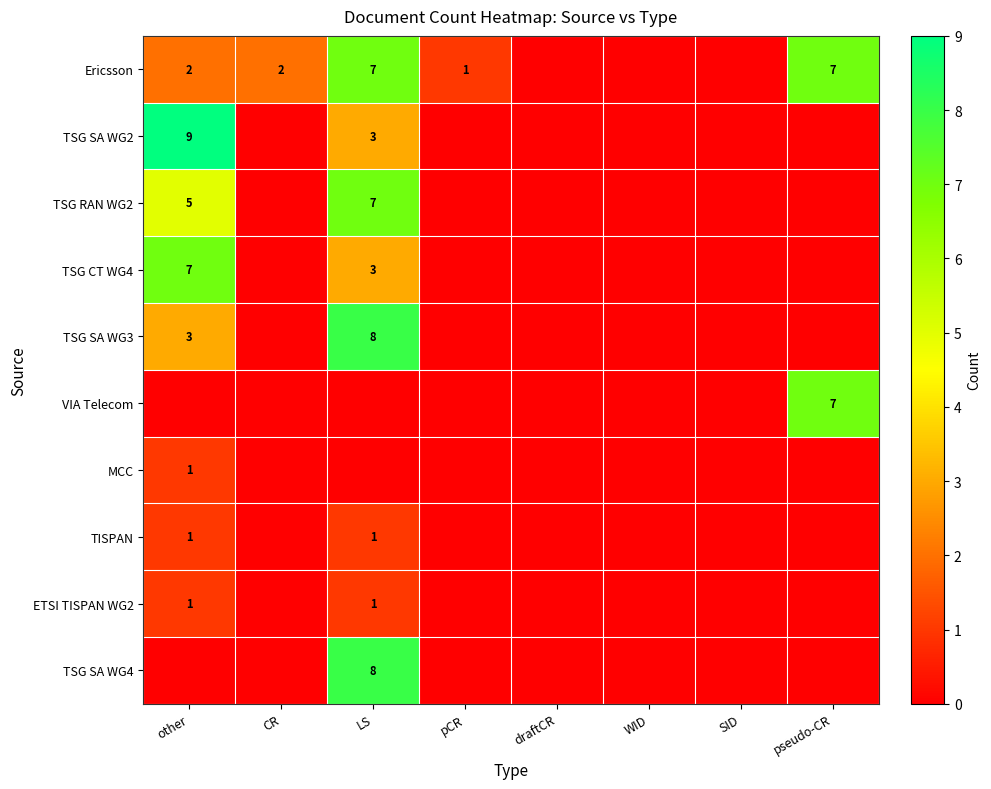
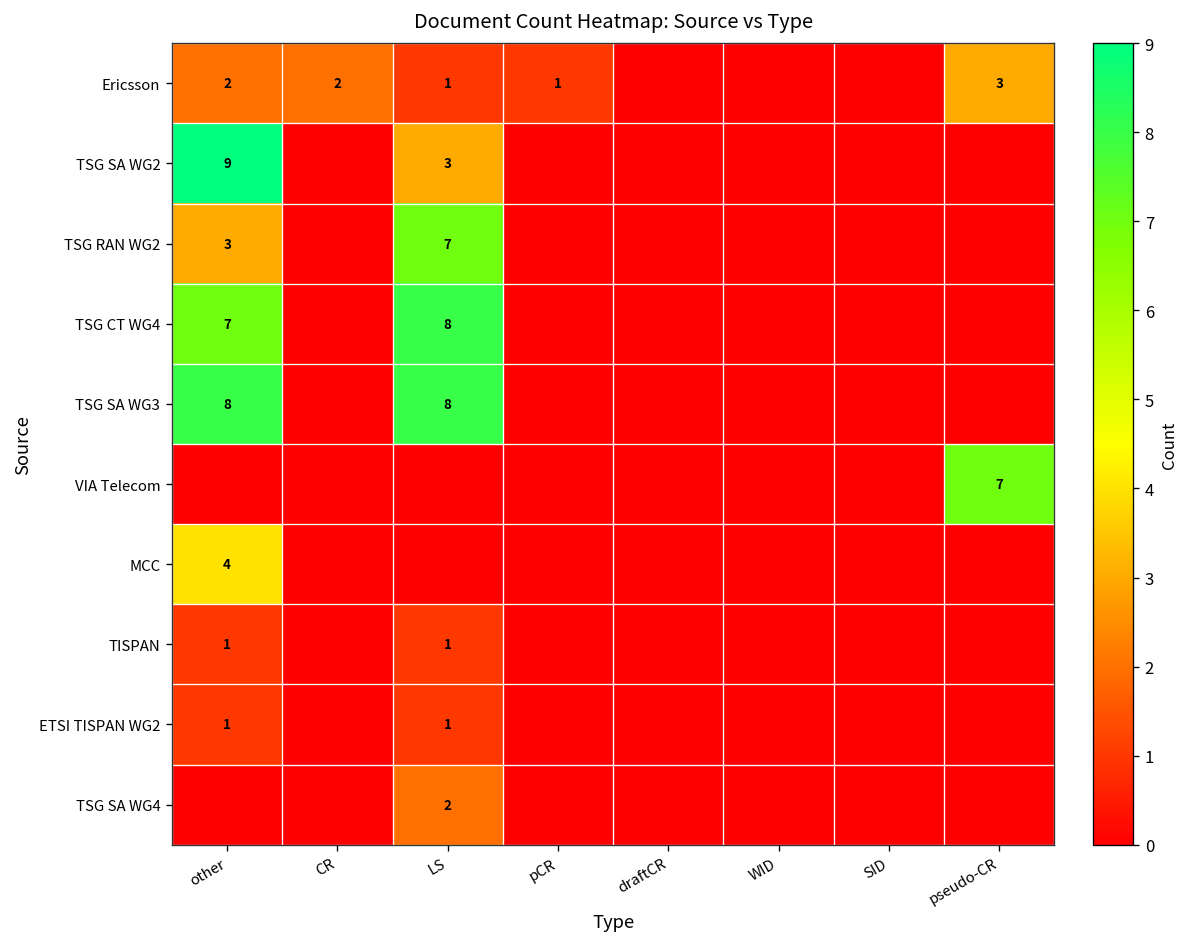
  {
    "Ericsson": {
      "other": 2,
      "CR": 2,
-     "LS": 7,
+     "LS": 1,
      "pCR": 1,
-     "pseudo-CR": 7
+     "pseudo-CR": 3
    },
    "TSG SA WG2": {
      "other": 9,
      "LS": 3
    },
    "TSG RAN WG2": {
-     "other": 5,
+     "other": 3,
      "LS": 7
    },
    "TSG CT WG4": {
      "other": 7,
-     "LS": 3
+     "LS": 8
    },
    "TSG SA WG3": {
-     "other": 3,
+     "other": 8,
      "LS": 8
    },
    "VIA Telecom": {
      "pseudo-CR": 7
    },
    "MCC": {
-     "other": 1
+     "other": 4
    },
    "TISPAN": {
      "other": 1,
      "LS": 1
    },
    "ETSI TISPAN WG2": {
      "other": 1,
      "LS": 1
    },
    "TSG SA WG4": {
-     "LS": 8
+     "LS": 2
    }
  }
